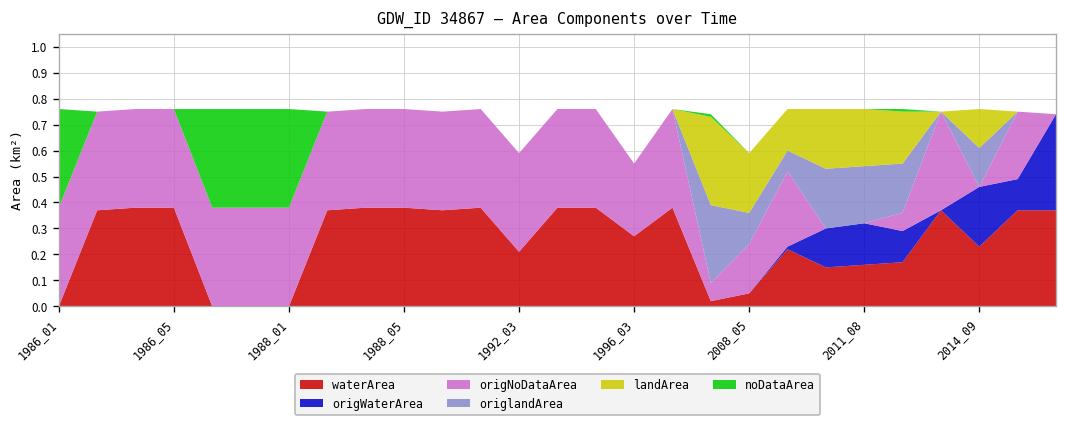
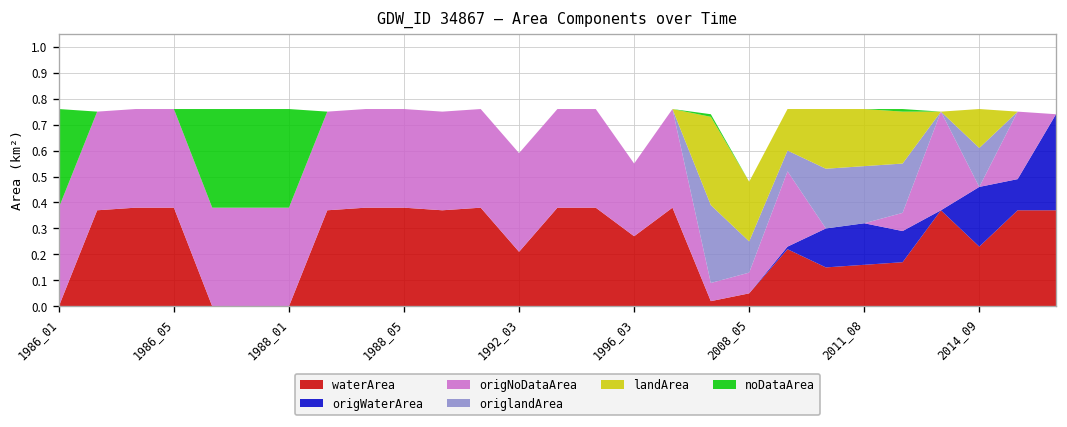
  {
    "waterArea": {
      "2011_08": 0.16,
      "2014_09": 0.23
    },
    "origNoDataArea": {
-     "2008_05": 0.19
+     "2008_05": 0.08
    },
    "origlandArea": {
      "2008_05": 0.12,
      "2011_08": 0.22,
      "2014_09": 0.15
    },
    "noDataArea": {
      "1986_01": 0.38,
      "1988_01": 0.38
    }
  }
